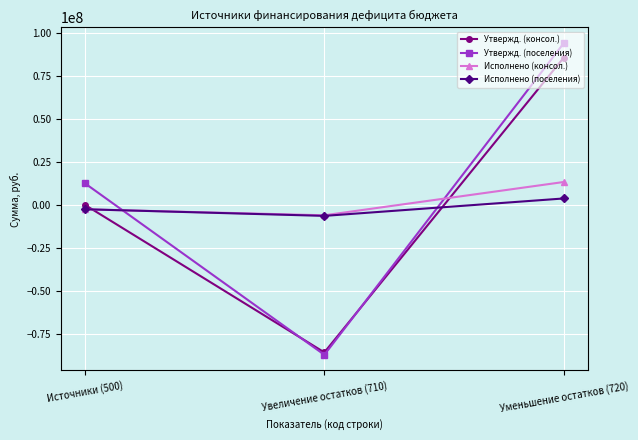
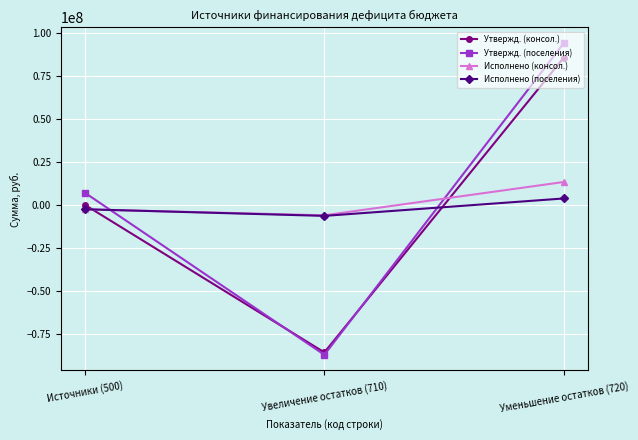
  {
    "Утвержд. (поселения)": {
-     "Источники (500)": 13000000
+     "Источники (500)": 7000000
    },
    "Исполнено (консол.)": {
      "Уменьшение остатков (720)": 13000000
    }
  }
